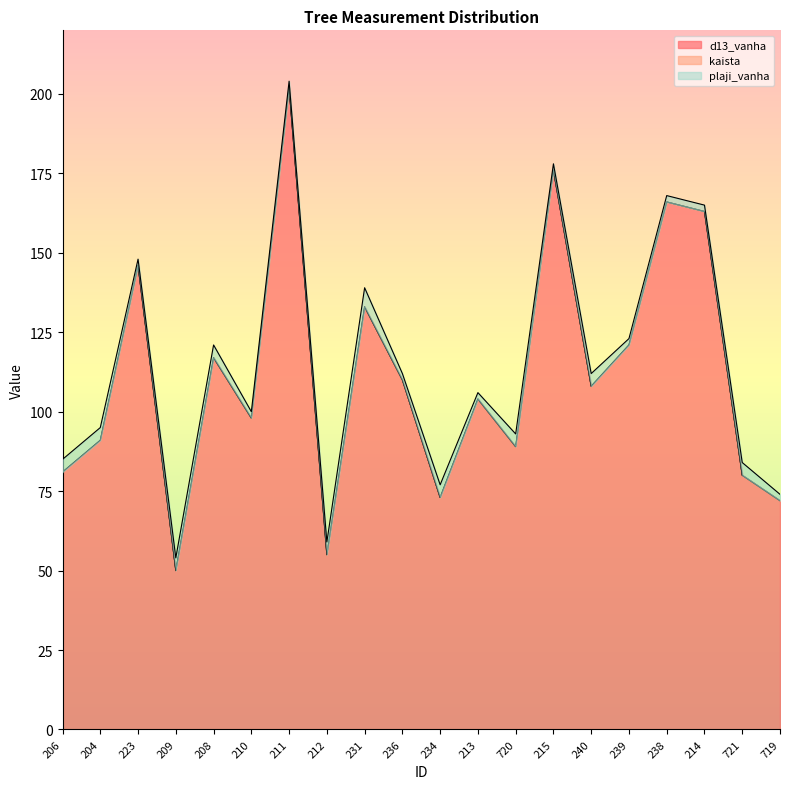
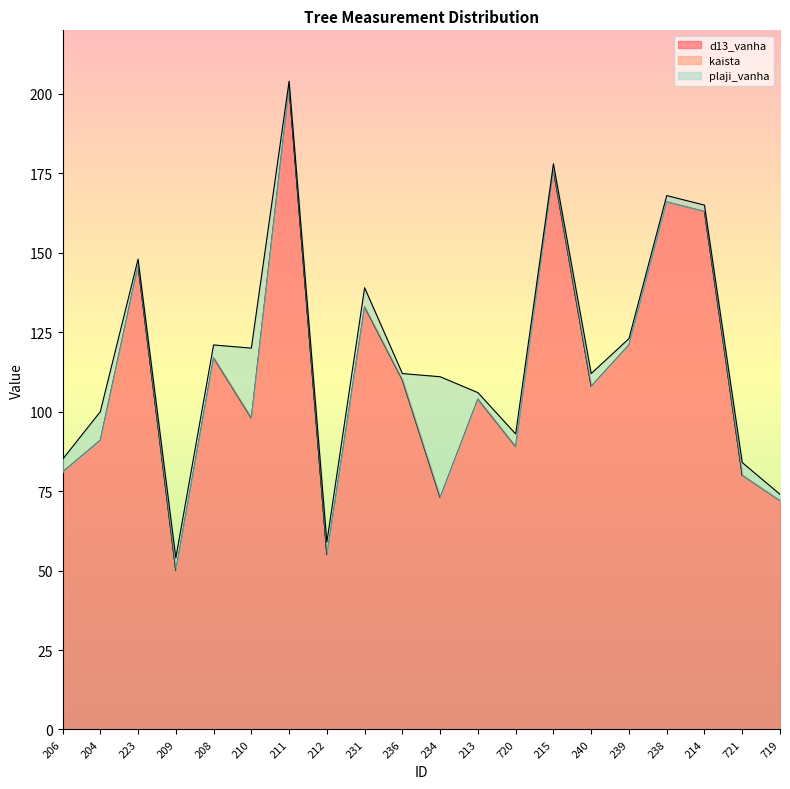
  {
    "kaista": {
      "206": 81,
      "204": 91,
      "223": 146,
      "209": 50,
      "208": 117,
      "210": 98,
      "211": 202,
      "212": 55,
      "231": 133,
      "236": 110,
      "234": 73,
      "213": 104,
      "720": 89,
      "215": 176,
      "240": 108,
      "239": 121,
      "238": 166,
      "214": 163,
      "721": 80,
      "719": 72
    },
    "plaji_vanha": {
      "206": 4,
-     "204": 4,
+     "204": 9,
      "223": 2,
      "209": 4,
      "208": 4,
-     "210": 2,
+     "210": 22,
      "211": 2,
      "212": 4,
      "231": 6,
      "236": 2,
-     "234": 4,
+     "234": 38,
      "213": 2,
      "720": 4,
      "215": 2,
      "240": 4,
      "239": 2,
      "238": 2,
      "214": 2,
      "721": 4,
      "719": 2
    }
  }
